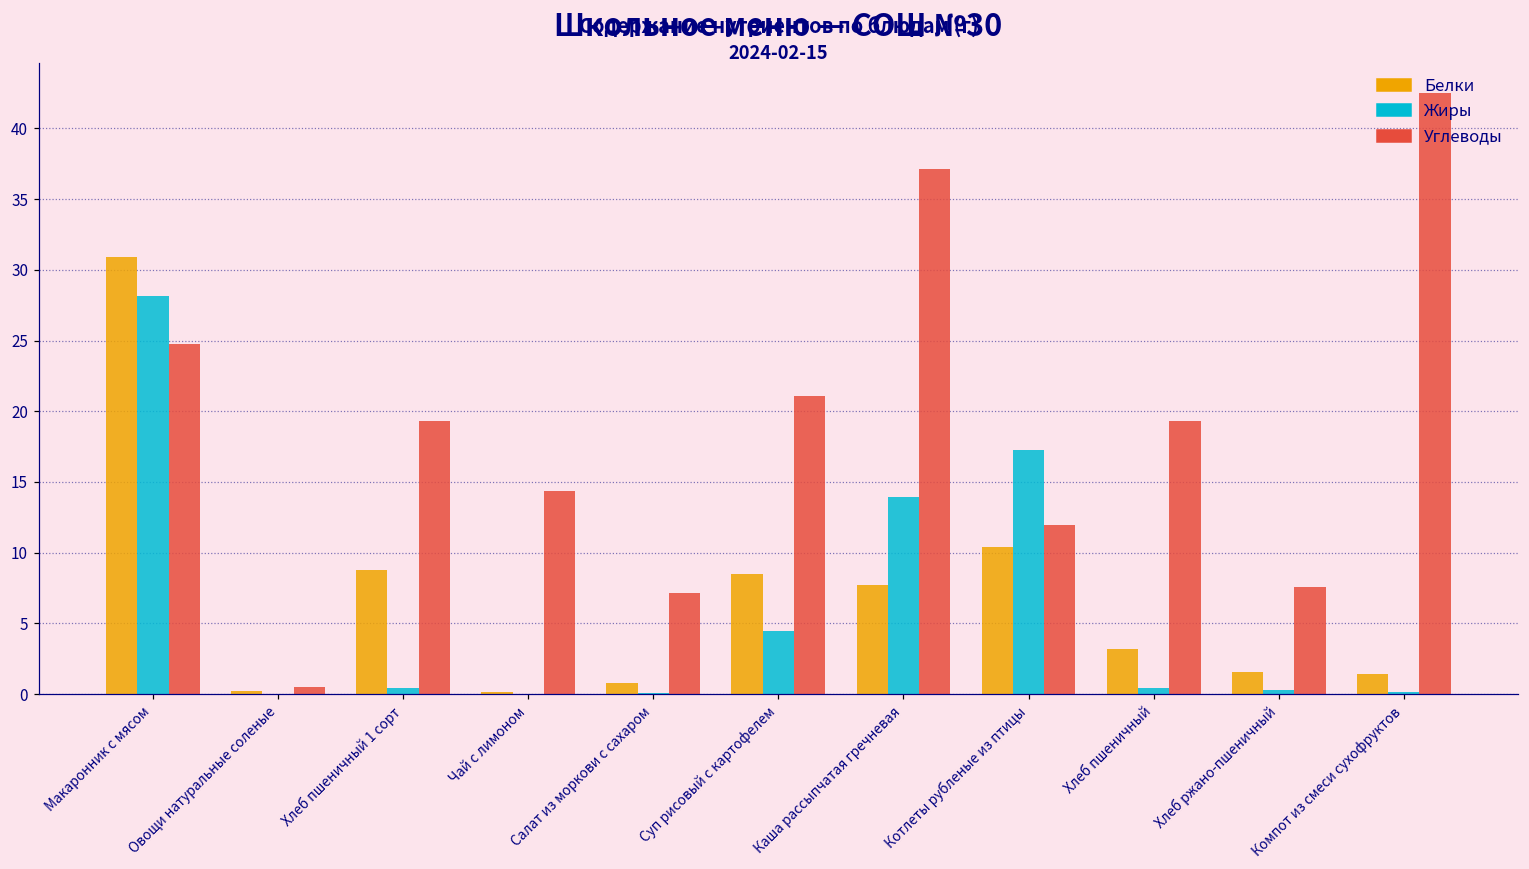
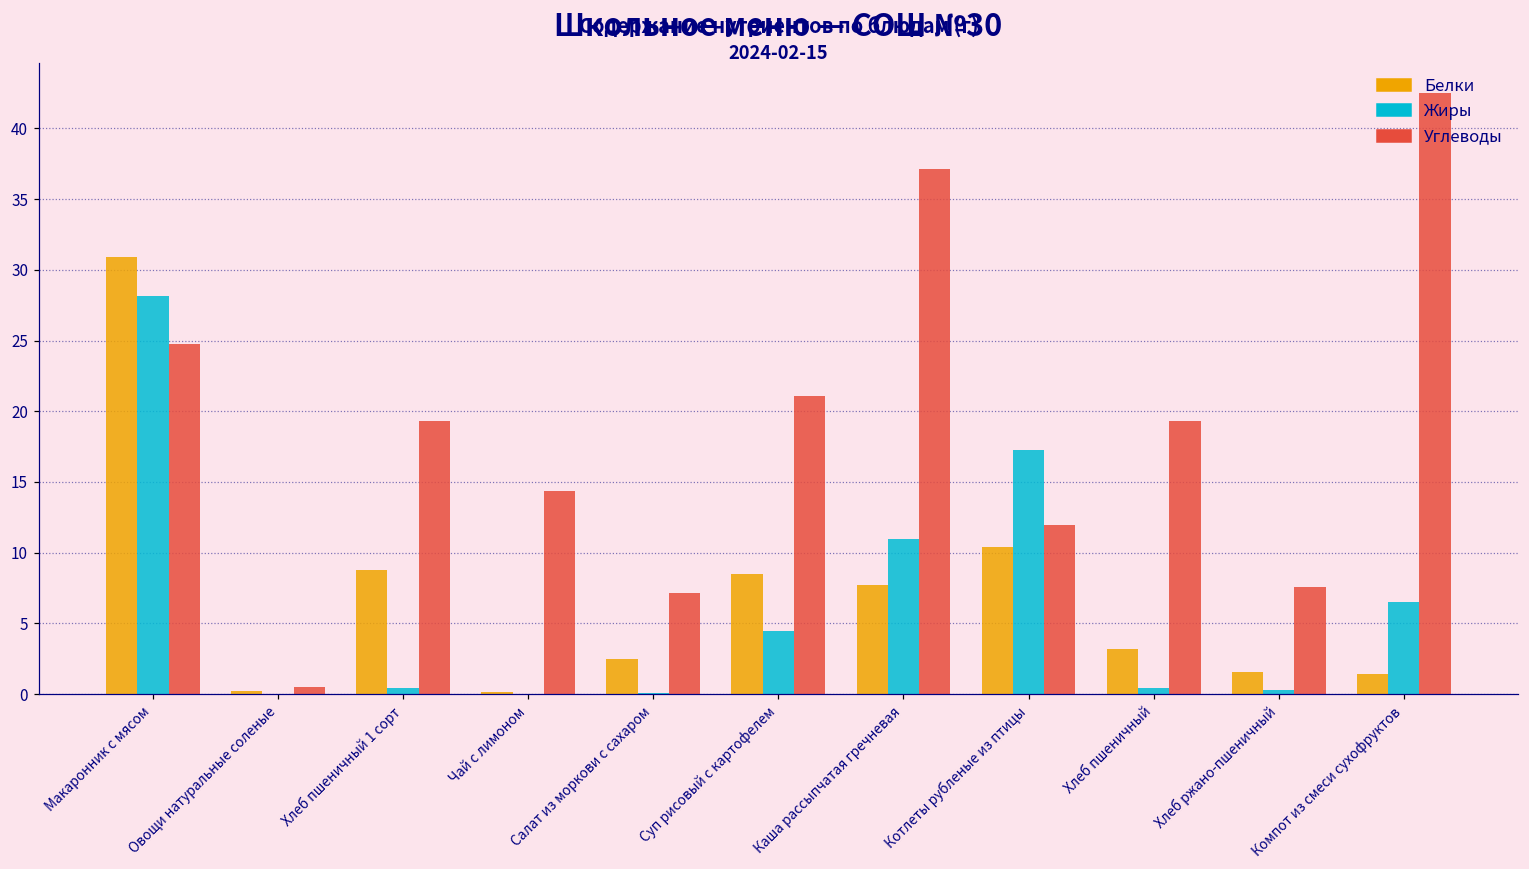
  {
    "Белки": {
      "Макаронник с мясом": 30.9,
      "Овощи натуральные соленые": 0.2,
      "Хлеб пшеничный 1 сорт": 8.8,
-     "Салат из моркови с сахаром": 0.8,
+     "Салат из моркови с сахаром": 2.5,
      "Суп рисовый с картофелем": 8.5,
      "Каша рассыпчатая гречневая": 7.7,
      "Котлеты рубленые из птицы": 10.4,
      "Хлеб пшеничный": 3.2,
      "Хлеб ржано-пшеничный": 1.5,
      "Компот из смеси сухофруктов": 1.4
    },
    "Жиры": {
      "Макаронник с мясом": 28.1,
      "Хлеб пшеничный 1 сорт": 0.4,
      "Чай с лимоном": 0.0,
      "Суп рисовый с картофелем": 4.5,
-     "Каша рассыпчатая гречневая": 13.9,
+     "Каша рассыпчатая гречневая": 11.0,
      "Котлеты рубленые из птицы": 17.3,
      "Хлеб пшеничный": 0.4,
      "Хлеб ржано-пшеничный": 0.3,
-     "Компот из смеси сухофруктов": 0.2
+     "Компот из смеси сухофруктов": 6.5
    },
    "Углеводы": {
      "Макаронник с мясом": 24.8,
      "Овощи натуральные соленые": 0.5,
      "Хлеб пшеничный 1 сорт": 19.3,
      "Чай с лимоном": 14.4,
      "Салат из моркови с сахаром": 7.1,
      "Суп рисовый с картофелем": 21.1,
      "Каша рассыпчатая гречневая": 37.1,
      "Котлеты рубленые из птицы": 12.0,
      "Хлеб пшеничный": 19.3,
      "Хлеб ржано-пшеничный": 7.5,
      "Компот из смеси сухофруктов": 42.5
    }
  }
